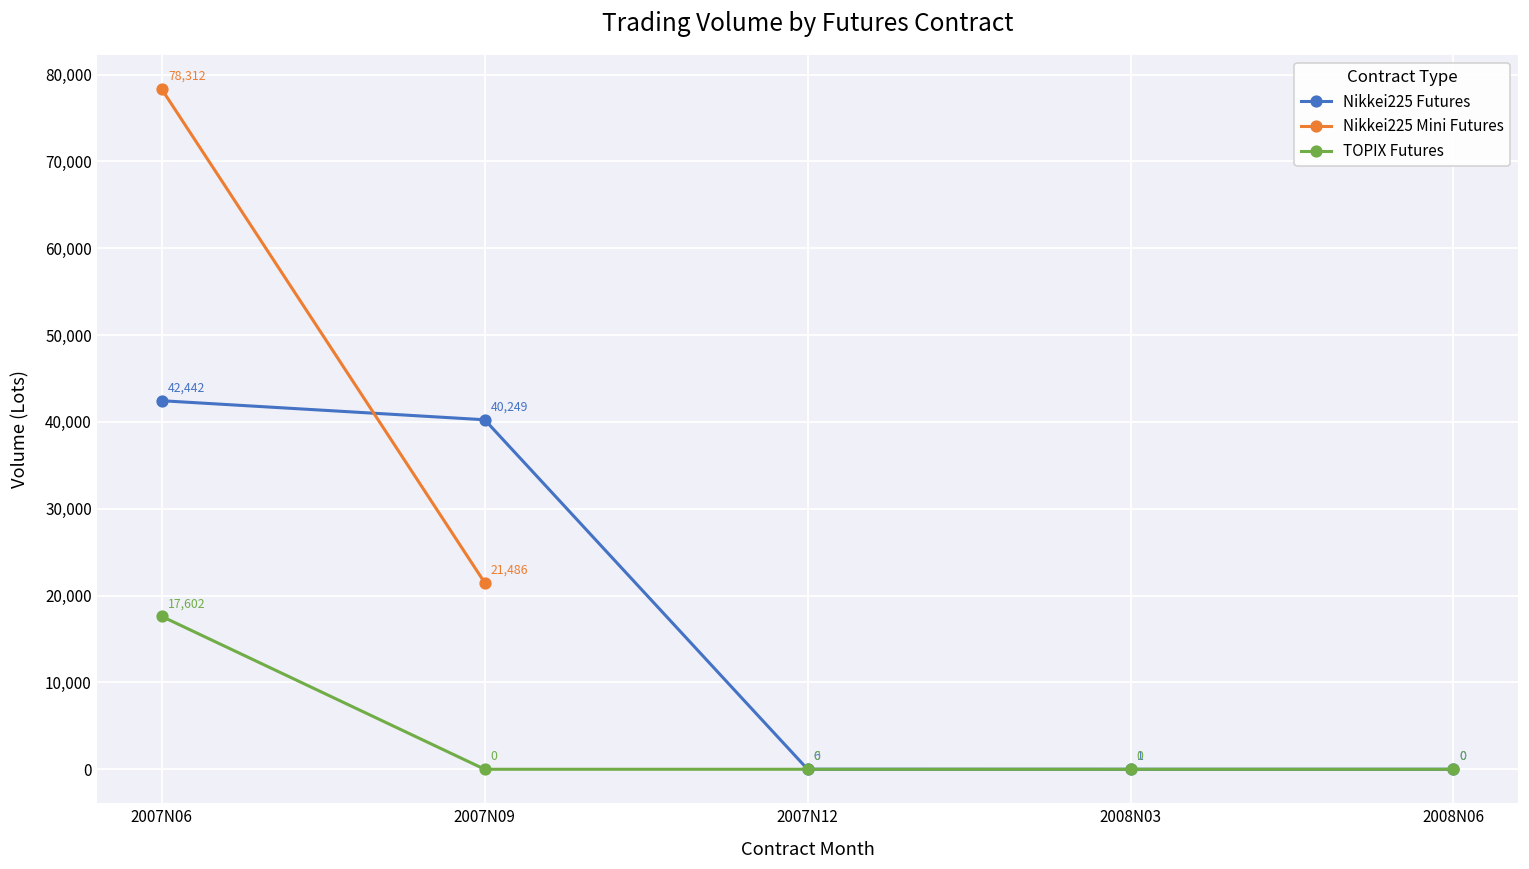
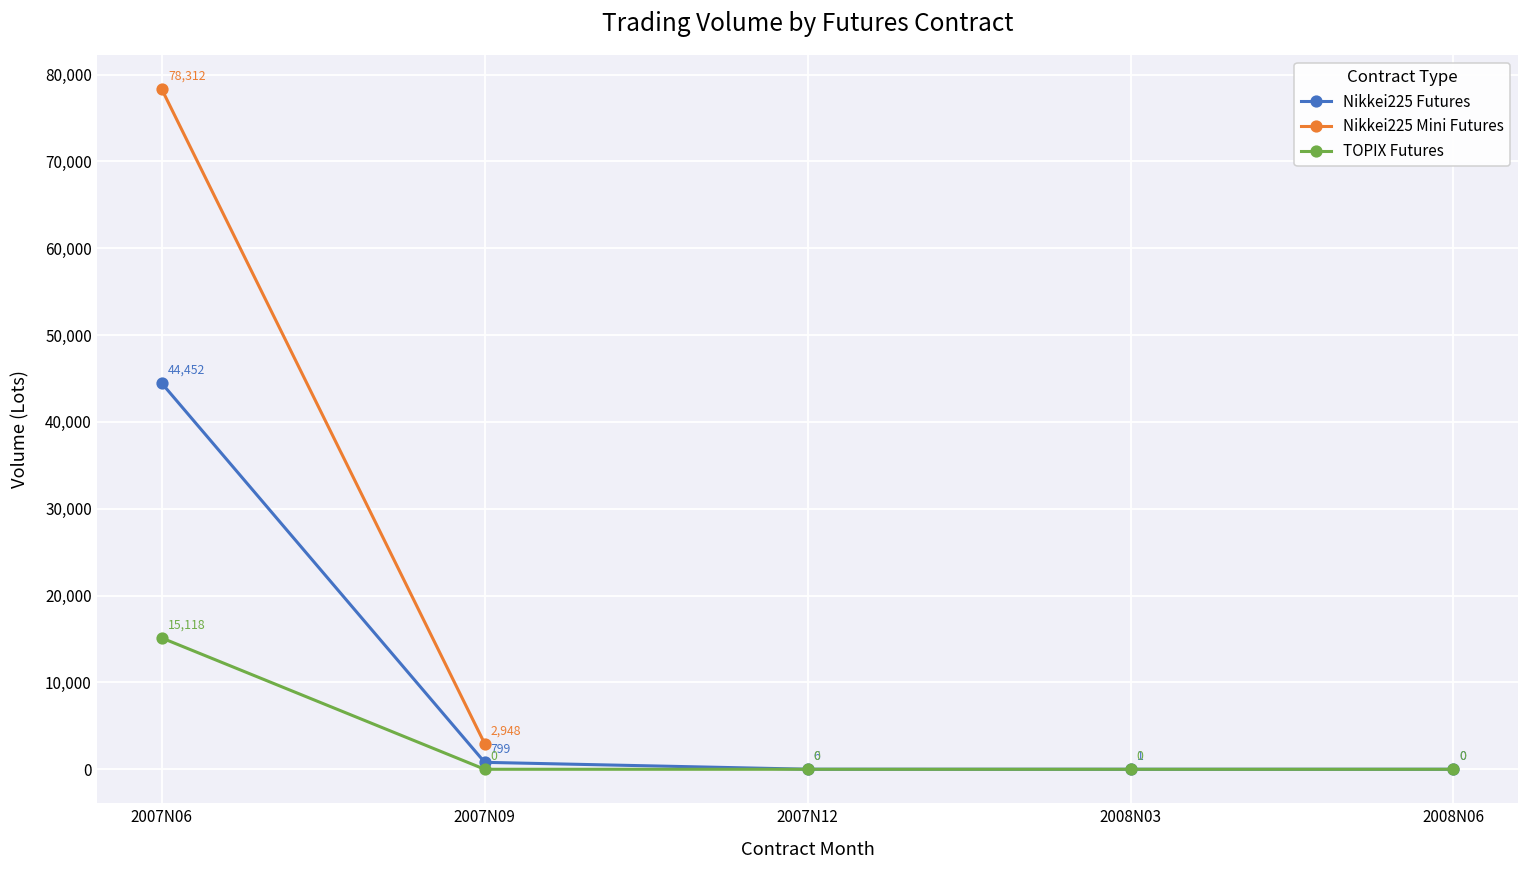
  {
    "Nikkei225 Futures": {
-     "2007N06": "42,442",
-     "2007N09": "40,249"
+     "2007N06": "44,452",
+     "2007N09": "799"
    },
    "Nikkei225 Mini Futures": {
      "2007N06": "78,312",
-     "2007N09": "21,486"
+     "2007N09": "2,948"
    },
    "TOPIX Futures": {
-     "2007N06": "17,602"
+     "2007N06": "15,118"
    }
  }
